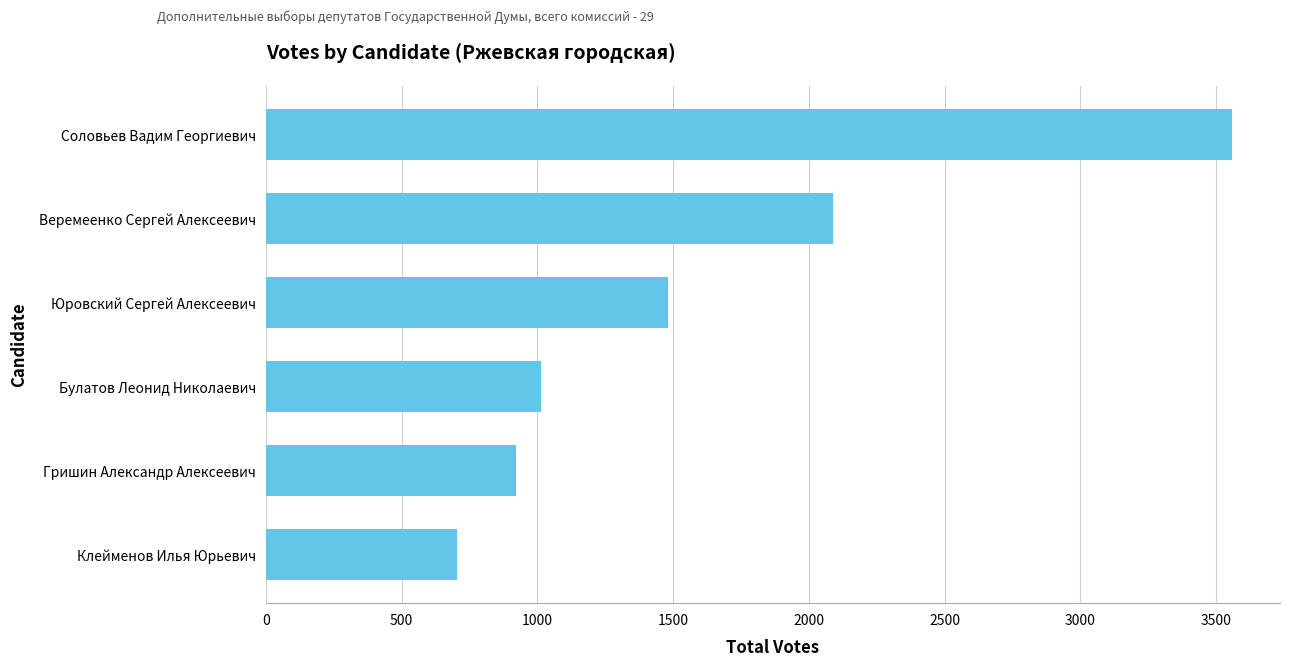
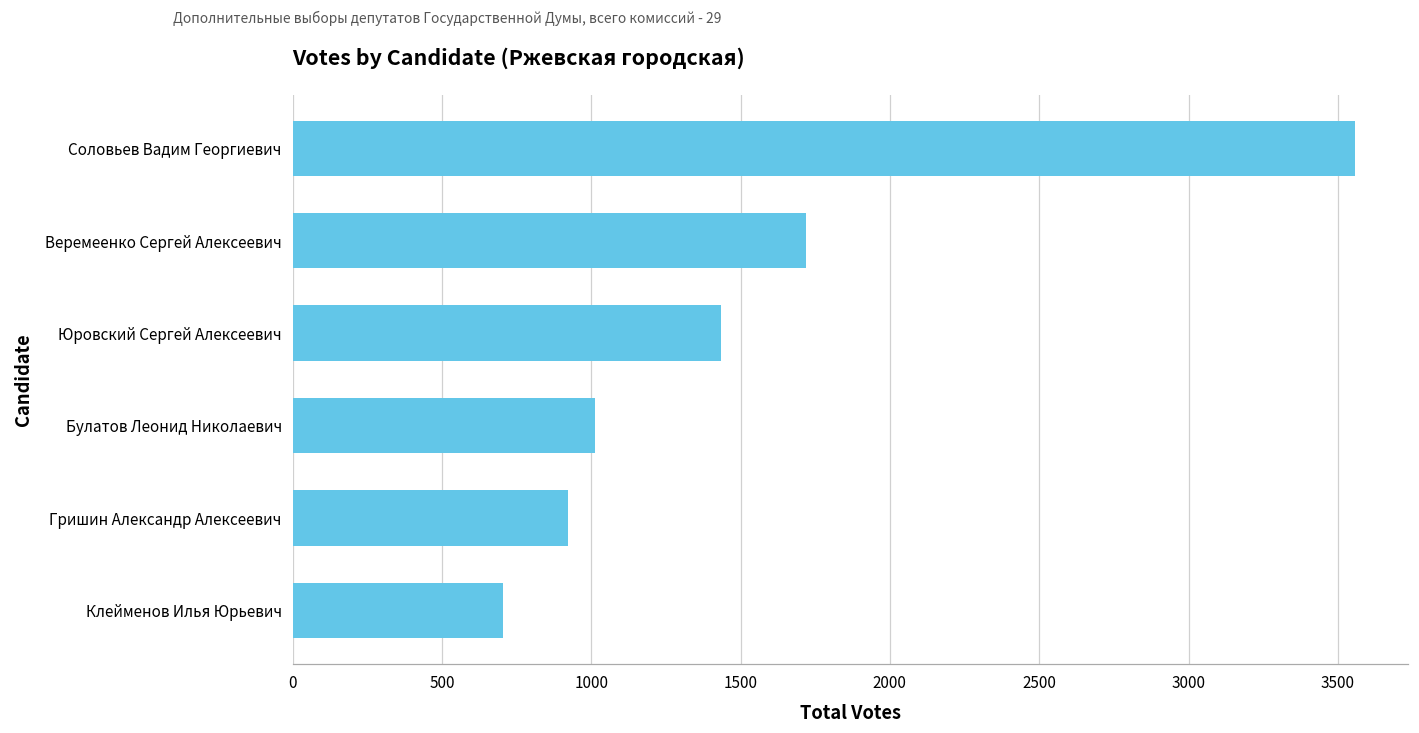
  {
    "Соловьев Вадим Георгиевич": 3560,
-   "Веремеенко Сергей Алексеевич": 2090,
-   "Юровский Сергей Алексеевич": 1480,
+   "Веремеенко Сергей Алексеевич": 1720,
+   "Юровский Сергей Алексеевич": 1440,
    "Булатов Леонид Николаевич": 1010,
    "Гришин Александр Алексеевич": 920,
    "Клейменов Илья Юрьевич": 700
  }
